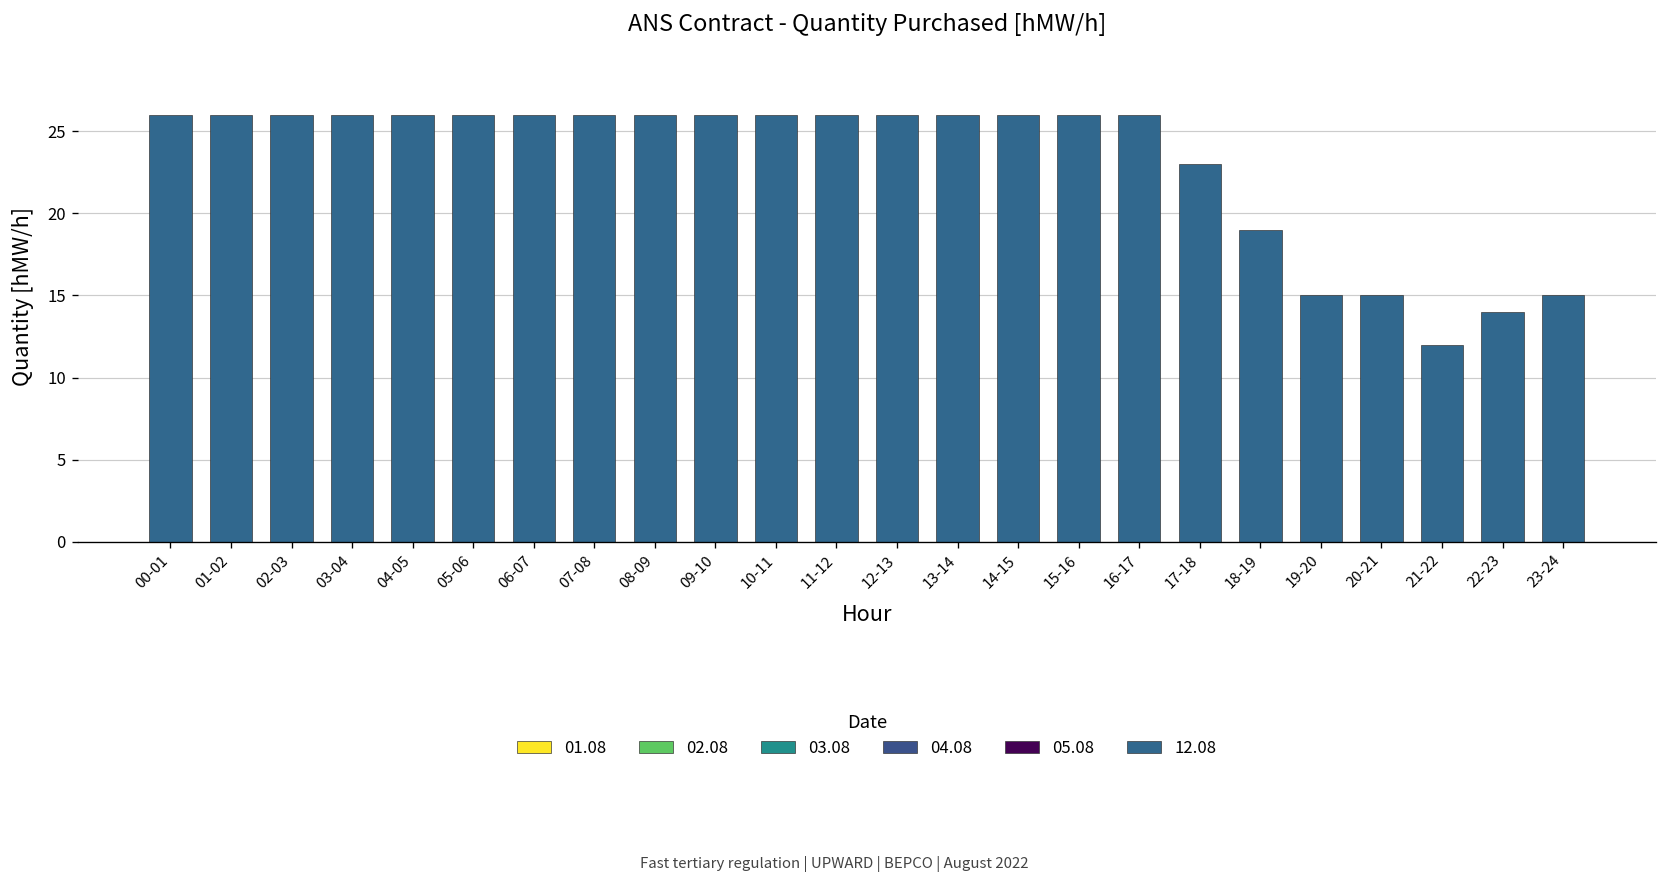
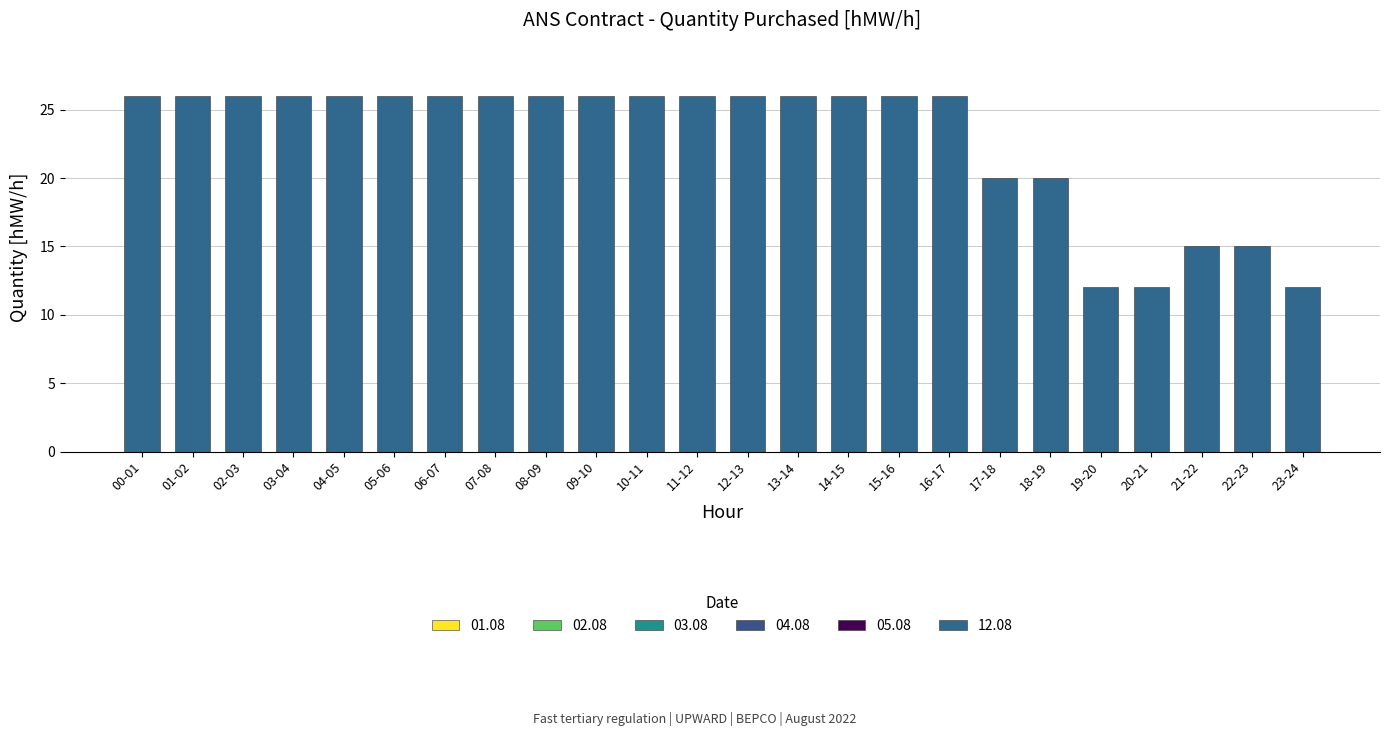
  {
    "05.08": {
      "00-01": 0,
      "01-02": 0,
      "02-03": 0,
      "03-04": 0,
      "04-05": 0,
      "05-06": 0,
      "06-07": 0,
      "07-08": 0,
      "08-09": 0,
      "09-10": 0,
      "10-11": 0,
      "11-12": 0,
      "12-13": 0,
      "13-14": 0,
      "14-15": 0,
      "15-16": 0,
      "16-17": 0,
      "17-18": 0,
      "18-19": 0,
      "19-20": 0,
      "20-21": 0,
      "21-22": 0,
      "22-23": 0,
      "23-24": 0
    },
    "12.08": {
      "00-01": 26,
      "01-02": 26,
      "02-03": 26,
      "03-04": 26,
      "04-05": 26,
      "05-06": 26,
      "06-07": 26,
      "07-08": 26,
      "08-09": 26,
      "09-10": 26,
      "10-11": 26,
      "11-12": 26,
      "12-13": 26,
      "13-14": 26,
      "14-15": 26,
      "15-16": 26,
      "16-17": 26,
-     "17-18": 23,
-     "18-19": 19,
-     "19-20": 15,
-     "20-21": 15,
-     "21-22": 12,
-     "22-23": 14,
-     "23-24": 15
+     "17-18": 20,
+     "18-19": 20,
+     "19-20": 12,
+     "20-21": 12,
+     "21-22": 15,
+     "22-23": 15,
+     "23-24": 12
    }
  }
